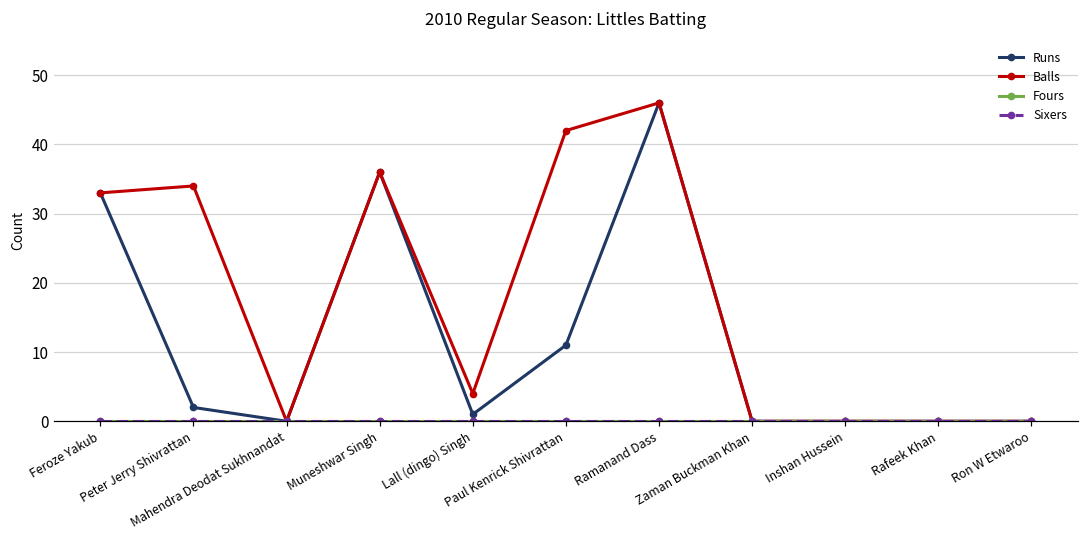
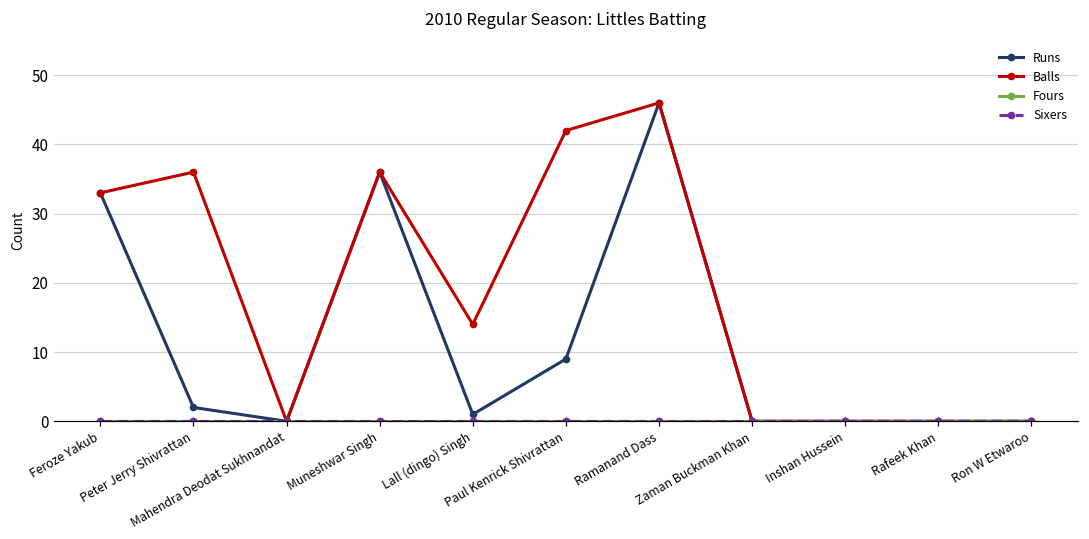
  {
    "Runs": {
      "Peter Jerry Shivrattan": 2,
      "Lall (dingo) Singh": 1,
-     "Paul Kenrick Shivrattan": 11
+     "Paul Kenrick Shivrattan": 9
    },
    "Balls": {
-     "Peter Jerry Shivrattan": 34,
-     "Lall (dingo) Singh": 4,
+     "Peter Jerry Shivrattan": 36,
+     "Lall (dingo) Singh": 14,
      "Paul Kenrick Shivrattan": 42
    },
    "Sixers": {
      "Feroze Yakub": 0,
      "Peter Jerry Shivrattan": 0,
      "Muneshwar Singh": 0,
      "Lall (dingo) Singh": 0,
      "Paul Kenrick Shivrattan": 0,
      "Ramanand Dass": 0
    }
  }
